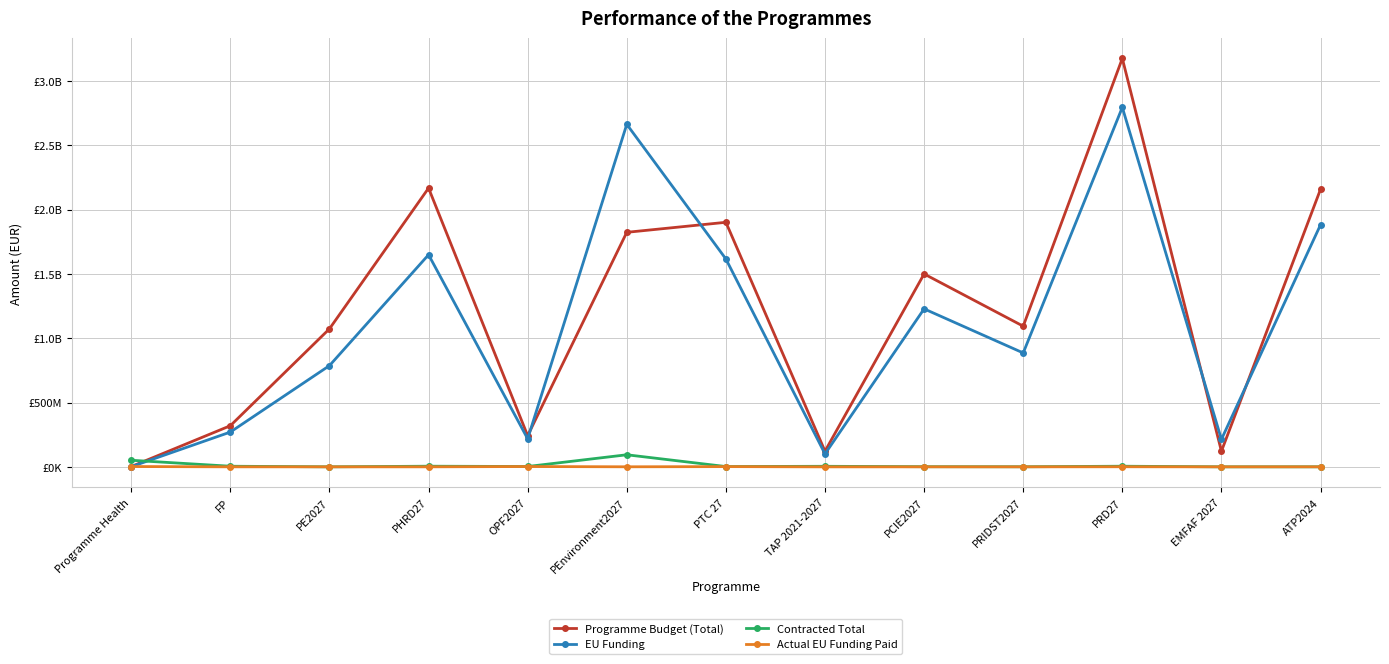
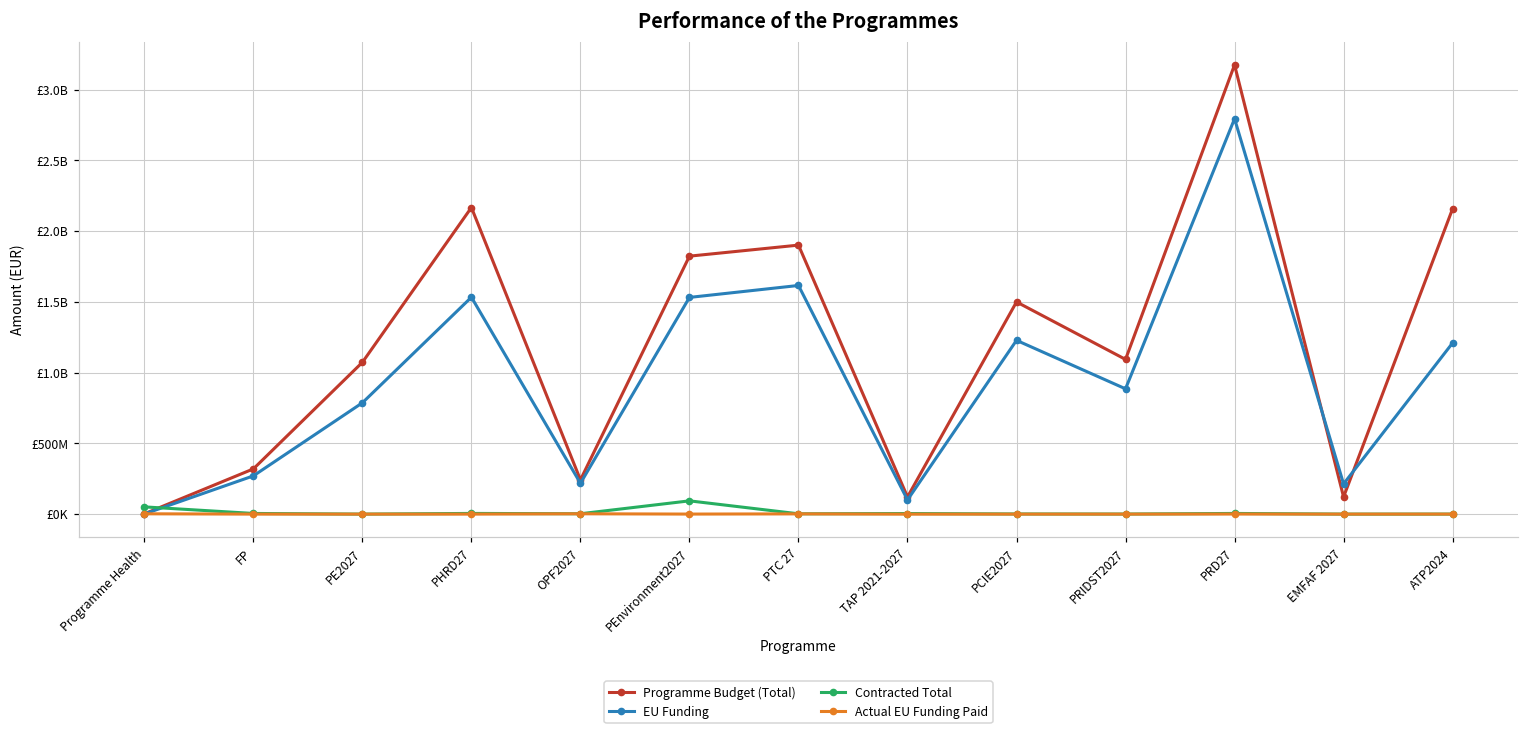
  {
    "Programme Budget (Total)": {
      "FP": "£320000000",
      "PE2027": "£1070000000",
      "PHRD27": "£2170000000",
      "OPF2027": "£240000000",
      "PEnvironment2027": "£1820000000",
      "PTC 27": "£1900000000",
      "TAP 2021-2027": "£120000000",
      "PCIE2027": "£1500000000",
      "PRIDST2027": "£1090000000",
      "PRD27": "£3180000000",
      "EMFAF 2027": "£120000000",
      "ATP2024": "£2160000000"
    },
    "EU Funding": {
      "FP": "£270000000",
      "PE2027": "£790000000",
-     "PHRD27": "£1650000000",
+     "PHRD27": "£1530000000",
      "OPF2027": "£220000000",
-     "PEnvironment2027": "£2660000000",
+     "PEnvironment2027": "£1530000000",
      "PTC 27": "£1620000000",
      "TAP 2021-2027": "£100000000",
      "PCIE2027": "£1230000000",
      "PRIDST2027": "£890000000",
      "PRD27": "£2790000000",
      "EMFAF 2027": "£210000000",
-     "ATP2024": "£1880000000"
+     "ATP2024": "£1210000000"
    },
    "Contracted Total": {
      "Programme Health": "£50000000",
      "PEnvironment2027": "£90000000"
    },
    "Actual EU Funding Paid": {
      "PEnvironment2027": "£0"
    }
  }
